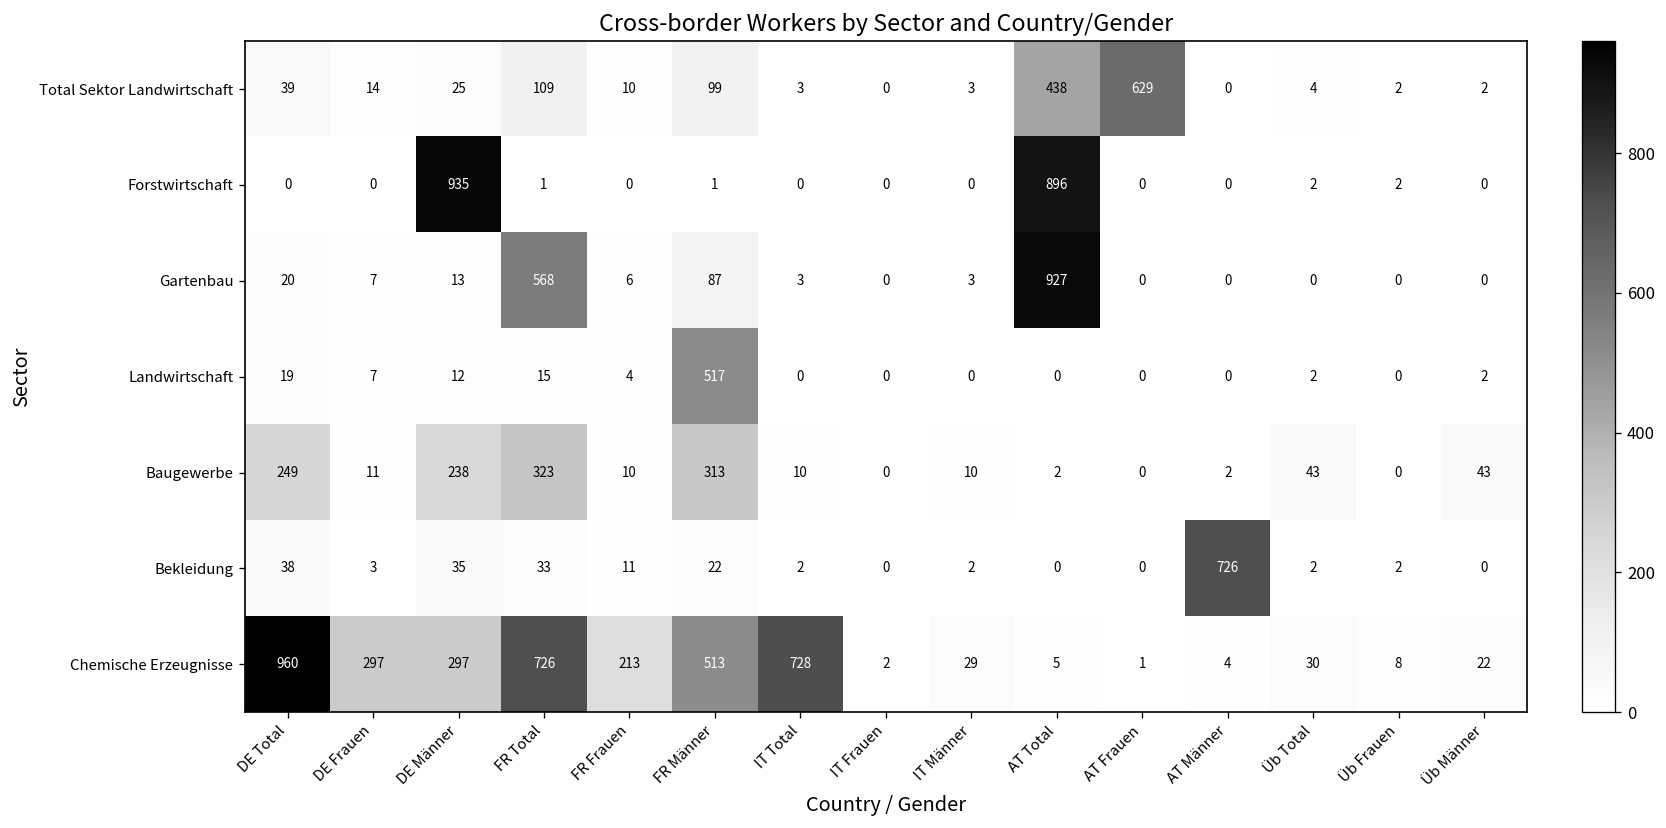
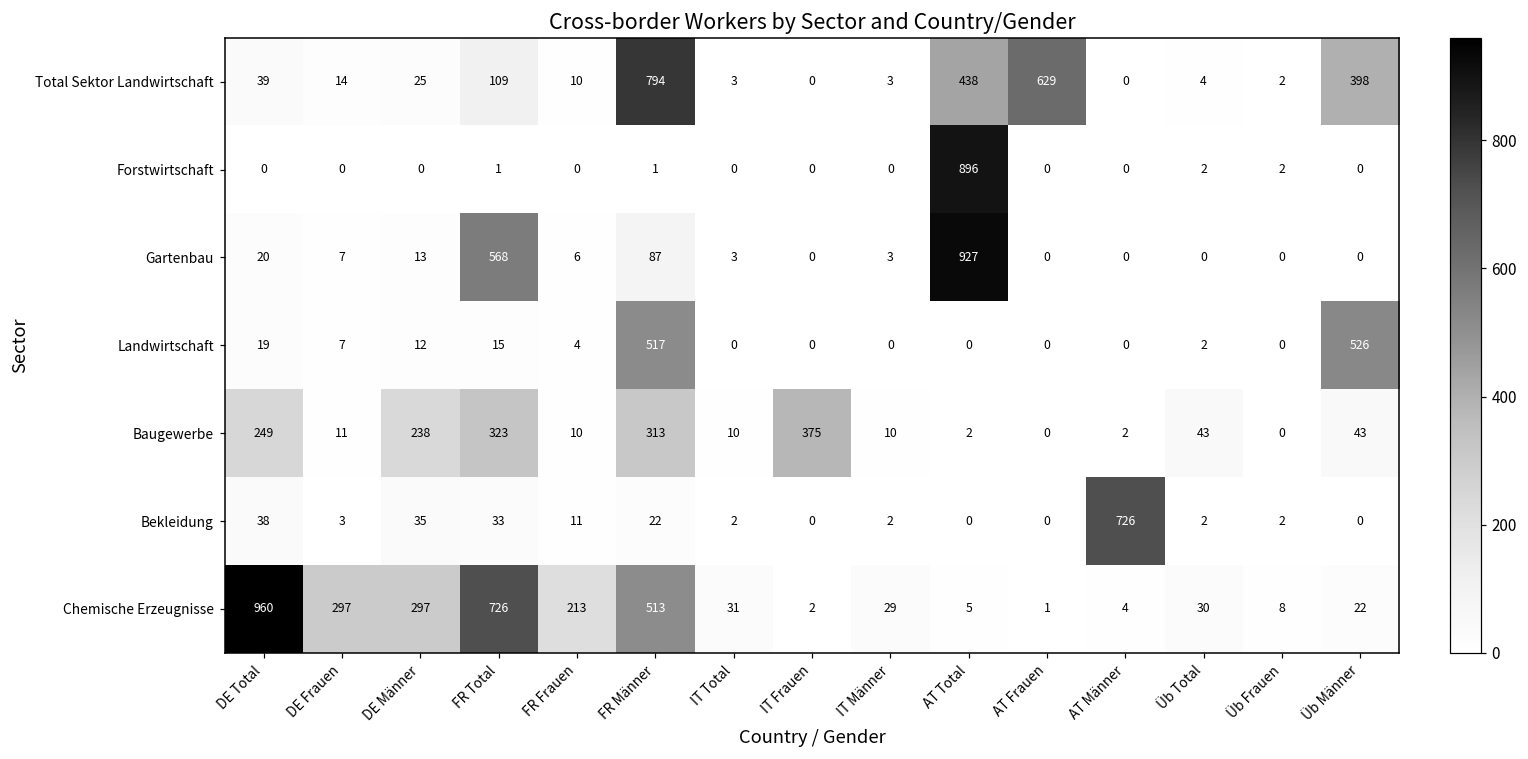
  {
    "Total Sektor Landwirtschaft": {
      "DE Total": 39,
      "DE Frauen": 14,
      "DE Männer": 25,
      "FR Total": 109,
      "FR Frauen": 10,
-     "FR Männer": 99,
+     "FR Männer": 794,
      "IT Total": 3,
      "IT Frauen": 0,
      "IT Männer": 3,
      "AT Total": 438,
      "AT Frauen": 629,
      "AT Männer": 0,
      "Üb Total": 4,
      "Üb Frauen": 2,
-     "Üb Männer": 2
+     "Üb Männer": 398
    },
    "Forstwirtschaft": {
      "DE Total": 0,
      "DE Frauen": 0,
-     "DE Männer": 935,
+     "DE Männer": 0,
      "FR Total": 1,
      "FR Frauen": 0,
      "FR Männer": 1,
      "IT Total": 0,
      "IT Frauen": 0,
      "IT Männer": 0,
      "AT Total": 896,
      "AT Frauen": 0,
      "AT Männer": 0,
      "Üb Total": 2,
      "Üb Frauen": 2,
      "Üb Männer": 0
    },
    "Gartenbau": {
      "DE Total": 20,
      "DE Frauen": 7,
      "DE Männer": 13,
      "FR Total": 568,
      "FR Frauen": 6,
      "FR Männer": 87,
      "IT Total": 3,
      "IT Frauen": 0,
      "IT Männer": 3,
      "AT Total": 927,
      "AT Frauen": 0,
      "AT Männer": 0,
      "Üb Total": 0,
      "Üb Frauen": 0,
      "Üb Männer": 0
    },
    "Landwirtschaft": {
      "DE Total": 19,
      "DE Frauen": 7,
      "DE Männer": 12,
      "FR Total": 15,
      "FR Frauen": 4,
      "FR Männer": 517,
      "IT Total": 0,
      "IT Frauen": 0,
      "IT Männer": 0,
      "AT Total": 0,
      "AT Frauen": 0,
      "AT Männer": 0,
      "Üb Total": 2,
      "Üb Frauen": 0,
-     "Üb Männer": 2
+     "Üb Männer": 526
    },
    "Baugewerbe": {
      "DE Total": 249,
      "DE Frauen": 11,
      "DE Männer": 238,
      "FR Total": 323,
      "FR Frauen": 10,
      "FR Männer": 313,
      "IT Total": 10,
-     "IT Frauen": 0,
+     "IT Frauen": 375,
      "IT Männer": 10,
      "AT Total": 2,
      "AT Frauen": 0,
      "AT Männer": 2,
      "Üb Total": 43,
      "Üb Frauen": 0,
      "Üb Männer": 43
    },
    "Bekleidung": {
      "DE Total": 38,
      "DE Frauen": 3,
      "DE Männer": 35,
      "FR Total": 33,
      "FR Frauen": 11,
      "FR Männer": 22,
      "IT Total": 2,
      "IT Frauen": 0,
      "IT Männer": 2,
      "AT Total": 0,
      "AT Frauen": 0,
      "AT Männer": 726,
      "Üb Total": 2,
      "Üb Frauen": 2,
      "Üb Männer": 0
    },
    "Chemische Erzeugnisse": {
      "DE Total": 960,
      "DE Frauen": 297,
      "DE Männer": 297,
      "FR Total": 726,
      "FR Frauen": 213,
      "FR Männer": 513,
-     "IT Total": 728,
+     "IT Total": 31,
      "IT Frauen": 2,
      "IT Männer": 29,
      "AT Total": 5,
      "AT Frauen": 1,
      "AT Männer": 4,
      "Üb Total": 30,
      "Üb Frauen": 8,
      "Üb Männer": 22
    }
  }
